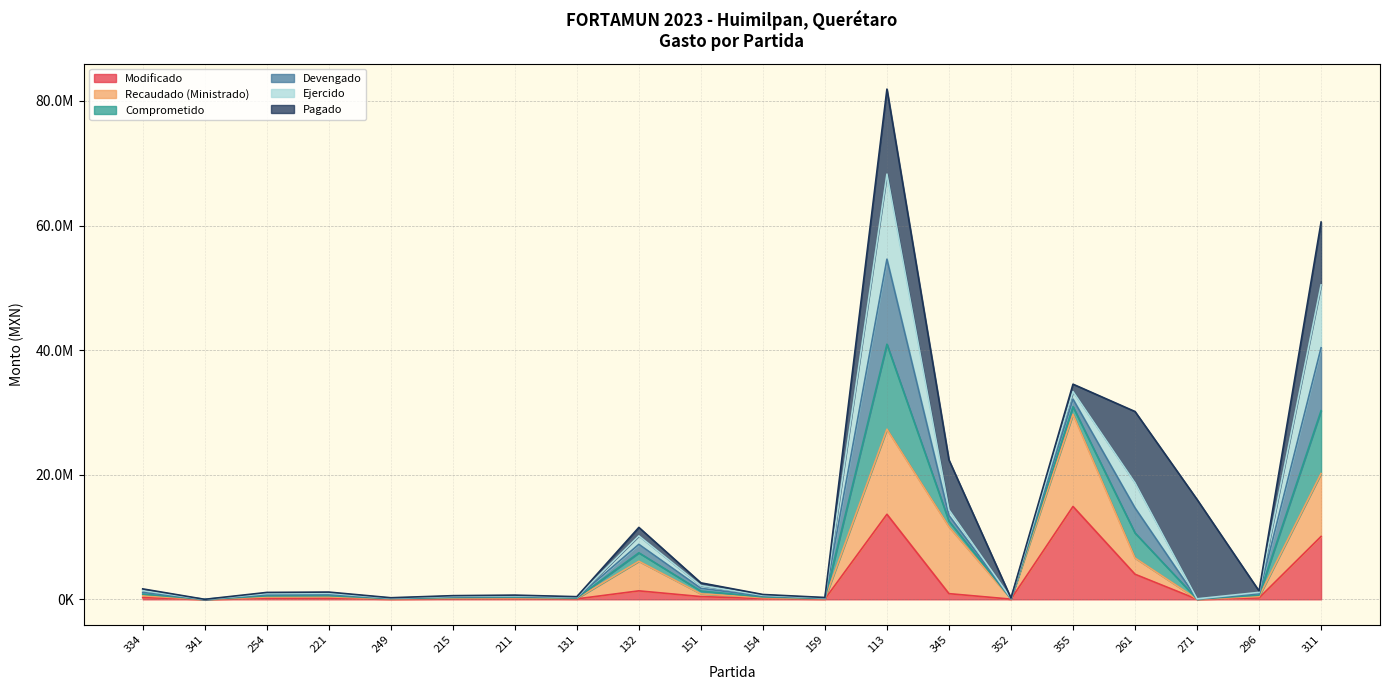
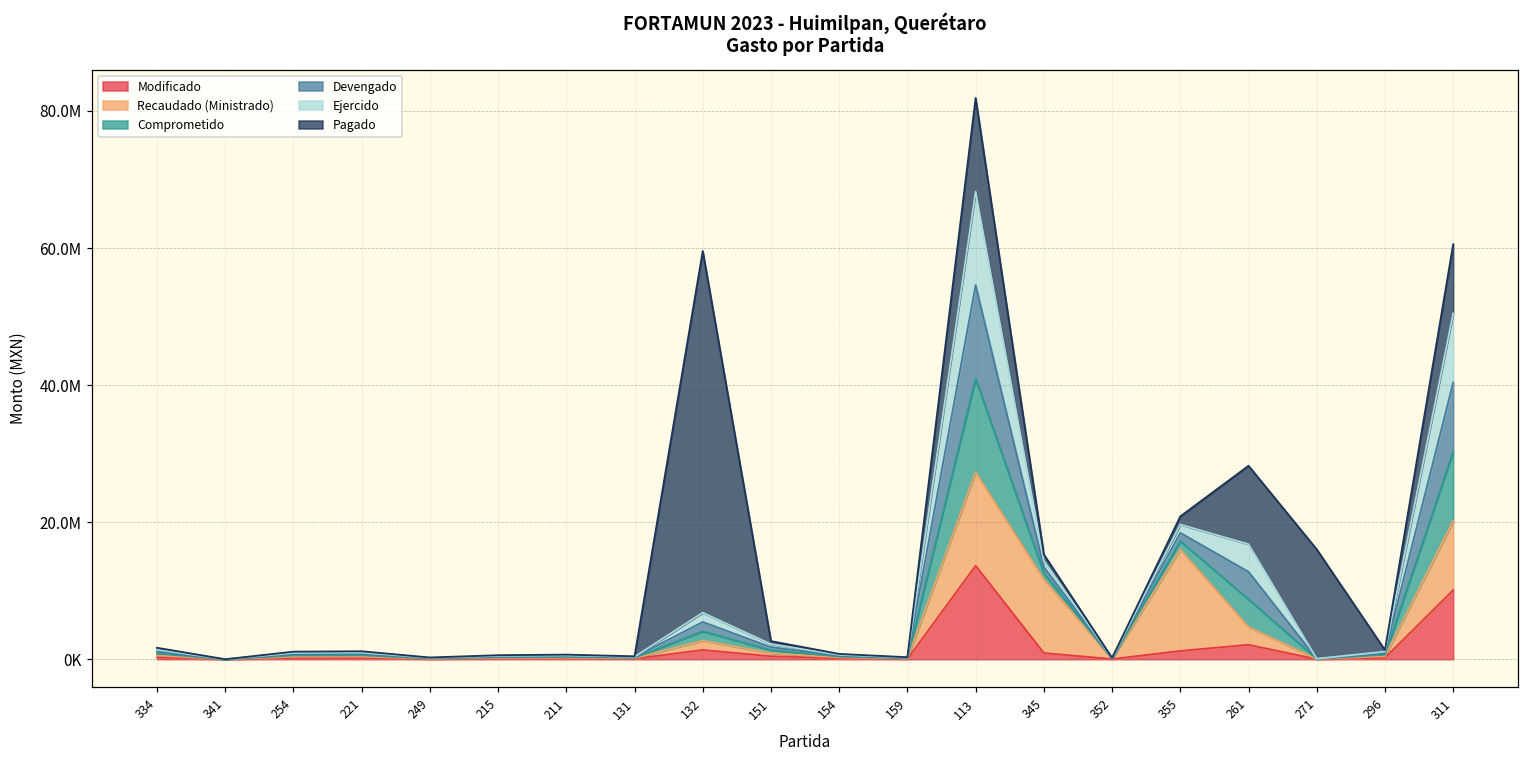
  {
    "Modificado": {
      "132": 1000000,
      "151": 0,
      "113": 14000000,
      "345": 1000000,
-     "355": 15000000,
-     "261": 4000000,
+     "355": 1000000,
+     "261": 2000000,
      "311": 10000000
    },
    "Recaudado (Ministrado)": {
-     "132": 5000000,
+     "132": 1000000,
      "151": 0,
      "113": 14000000,
      "345": 11000000,
      "355": 15000000,
      "261": 3000000,
      "311": 10000000
    },
    "Ejercido": {
      "132": 1000000,
      "151": 0,
      "113": 14000000,
      "345": 1000000,
      "355": 1000000,
      "261": 4000000,
      "311": 10000000
    },
    "Pagado": {
-     "132": 1000000,
+     "132": 53000000,
      "151": 0,
      "113": 14000000,
-     "345": 8000000,
+     "345": 1000000,
      "355": 1000000,
      "261": 11000000,
      "271": 16000000,
      "311": 10000000
    }
  }
